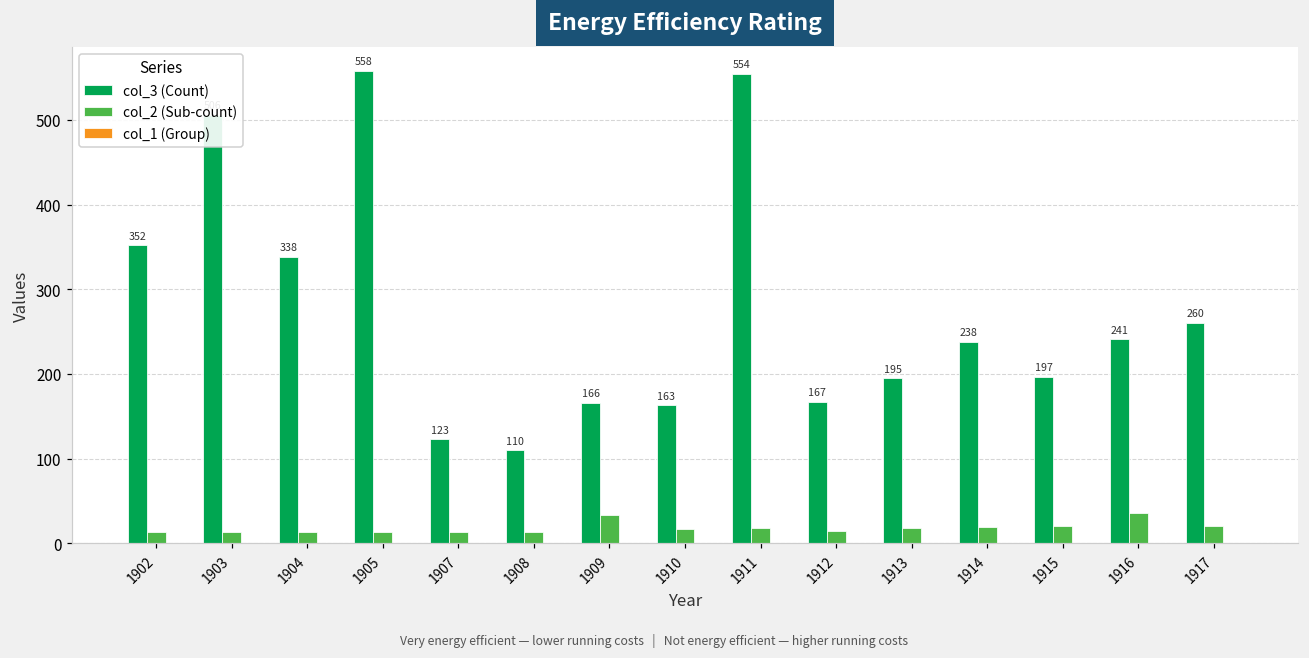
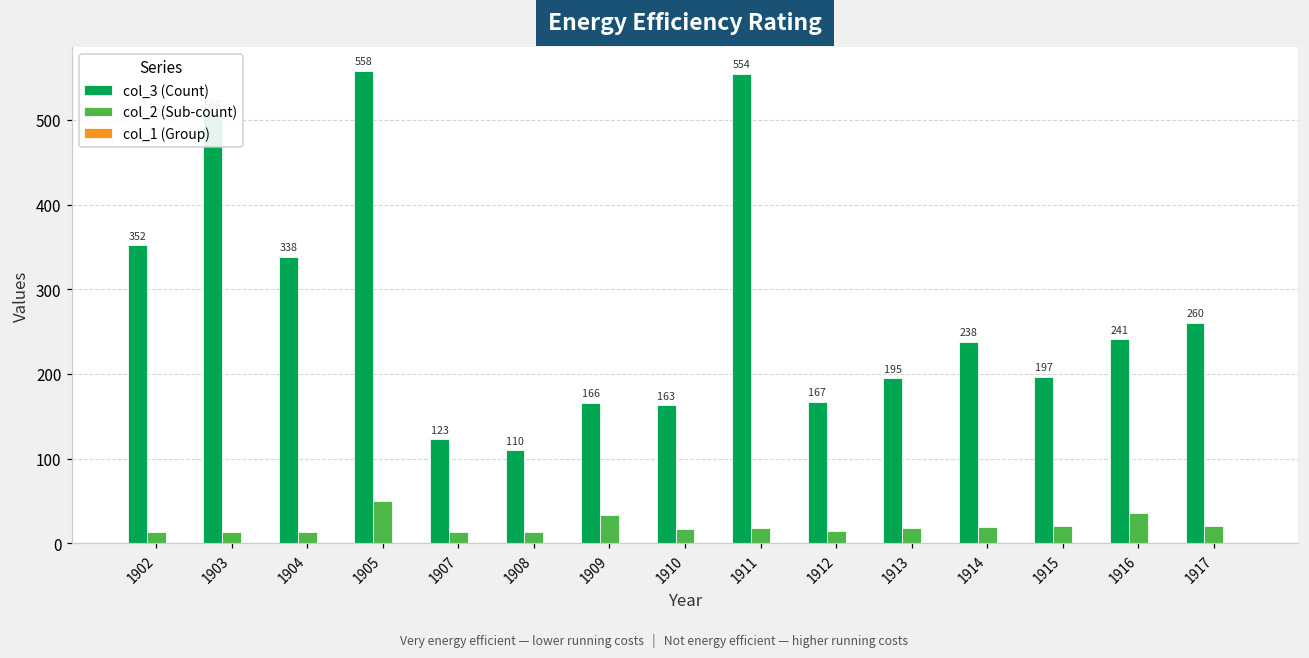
  {
    "col_3 (Count)": {
      "1902": 352,
      "1904": 338,
      "1905": 558,
      "1907": 123,
      "1908": 110,
      "1909": 166,
      "1910": 163,
      "1911": 554,
      "1912": 167,
      "1913": 195,
      "1914": 238,
      "1915": 197,
      "1916": 241,
      "1917": 260
    },
    "col_2 (Sub-count)": {
      "1902": 10,
      "1903": 10,
      "1904": 10,
-     "1905": 10,
+     "1905": 50,
      "1907": 10,
      "1908": 10,
      "1909": 30,
      "1910": 20,
      "1911": 20,
      "1912": 20,
      "1913": 20,
      "1914": 20,
      "1915": 20,
      "1916": 40,
      "1917": 20
    }
  }
